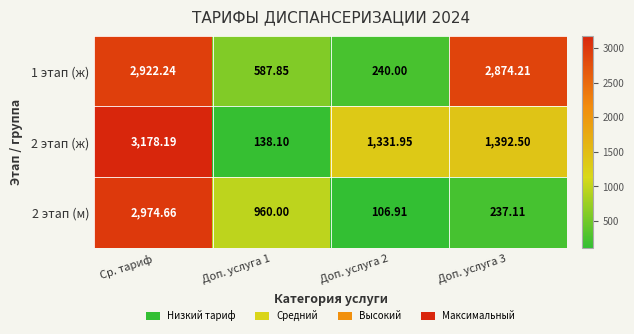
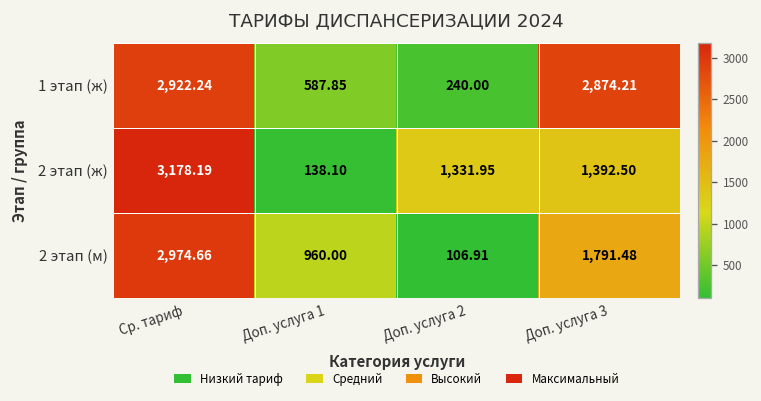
  {
    "1 этап (ж)": {
      "Ср. тариф": "2,922.24",
      "Доп. услуга 1": "587.85",
      "Доп. услуга 2": "240.00",
      "Доп. услуга 3": "2,874.21"
    },
    "2 этап (ж)": {
      "Ср. тариф": "3,178.19",
      "Доп. услуга 1": "138.10",
      "Доп. услуга 2": "1,331.95",
      "Доп. услуга 3": "1,392.50"
    },
    "2 этап (м)": {
      "Ср. тариф": "2,974.66",
      "Доп. услуга 1": "960.00",
      "Доп. услуга 2": "106.91",
-     "Доп. услуга 3": "237.11"
+     "Доп. услуга 3": "1,791.48"
    }
  }
